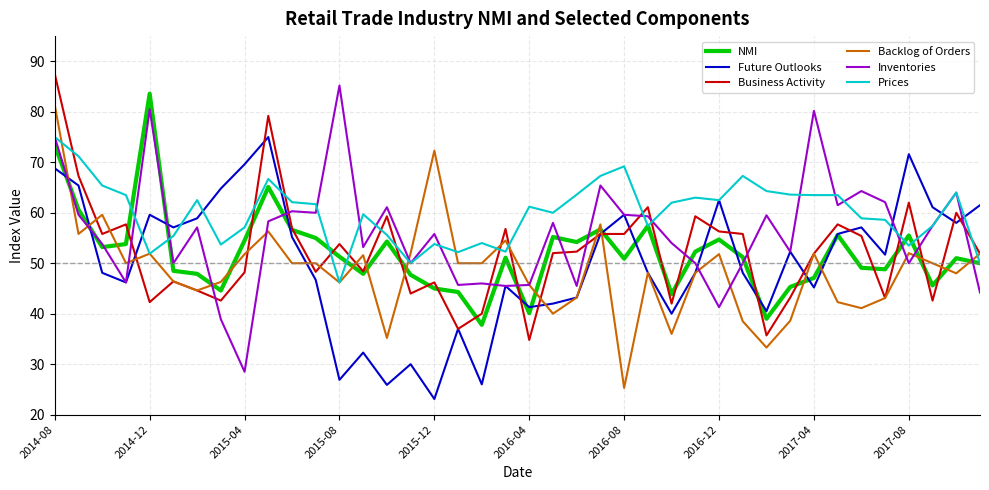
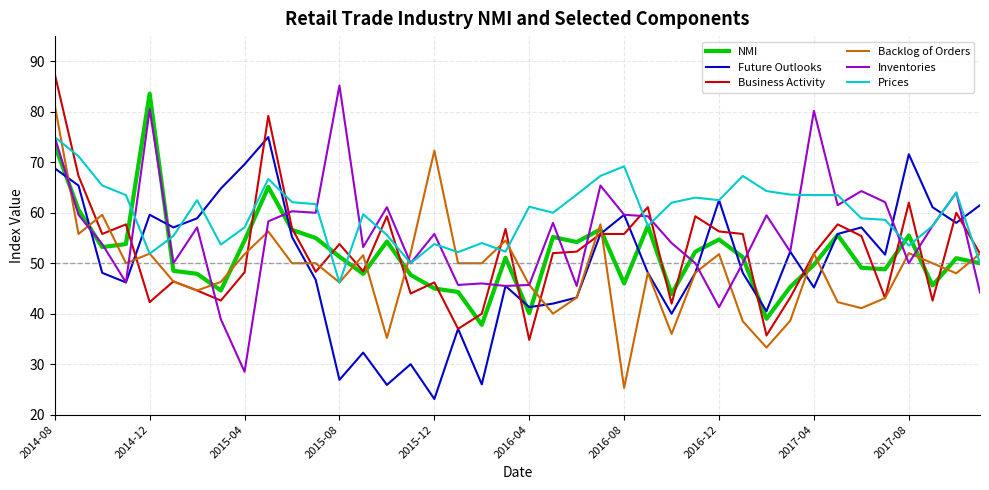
  {
    "NMI": {
      "2014-08": 73,
      "2014-12": 84,
      "2015-04": 55,
      "2015-08": 51,
      "2015-12": 45,
      "2016-04": 40,
-     "2016-08": 51,
+     "2016-08": 46,
      "2016-12": 55,
-     "2017-04": 47,
+     "2017-04": 50,
      "2017-08": 56
    },
    "Future Outlooks": {
      "2014-08": 69,
      "2014-12": 60,
      "2015-04": 70,
      "2015-08": 27,
      "2015-12": 23,
      "2016-04": 41,
      "2017-04": 45,
      "2017-08": 72
    },
    "Business Activity": {
      "2014-08": 88,
      "2014-12": 42,
      "2015-04": 48,
      "2015-08": 54,
      "2015-12": 46,
      "2016-04": 35,
      "2016-08": 56,
      "2016-12": 56,
      "2017-08": 62
    },
    "Backlog of Orders": {
      "2014-08": 81,
      "2015-04": 52,
      "2015-12": 72,
      "2016-08": 25,
      "2016-12": 52,
      "2017-08": 52
    },
    "Inventories": {
      "2014-12": 81,
      "2015-04": 29,
      "2015-08": 85,
      "2015-12": 56,
      "2016-12": 41,
      "2017-04": 80,
      "2017-08": 50
    },
    "Prices": {
      "2015-04": 57,
      "2015-12": 54,
      "2016-04": 61,
      "2016-08": 69,
      "2017-04": 64,
      "2017-08": 54
    }
  }
